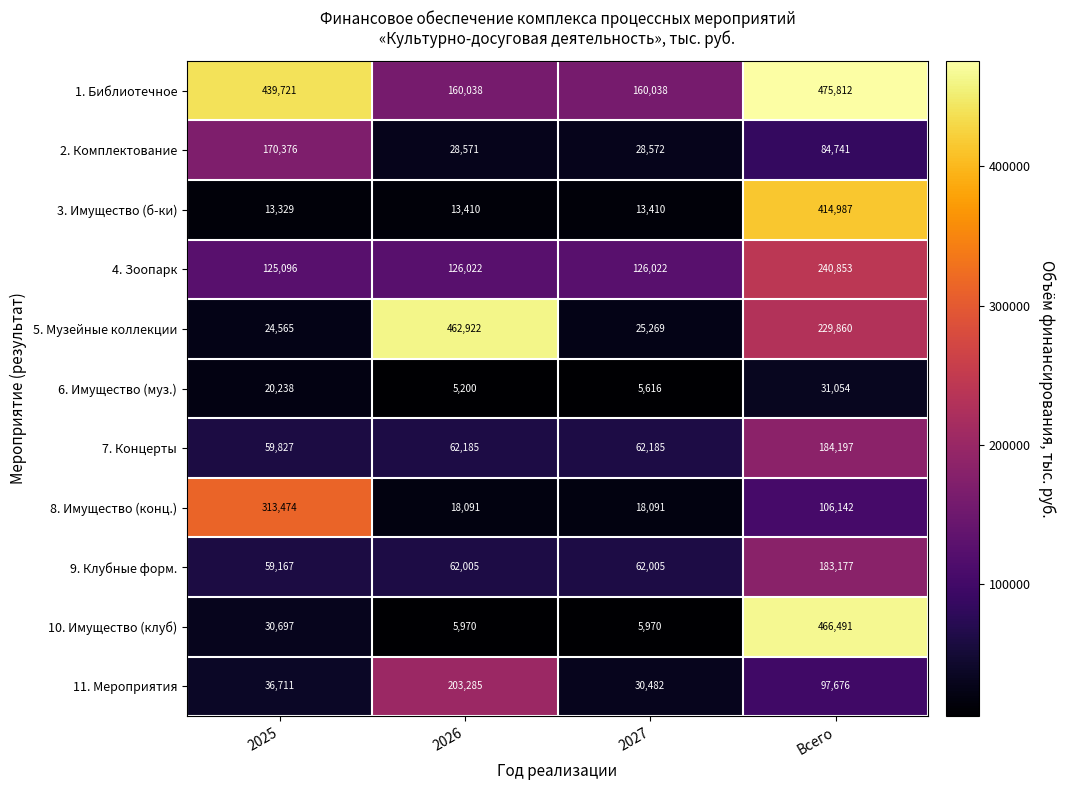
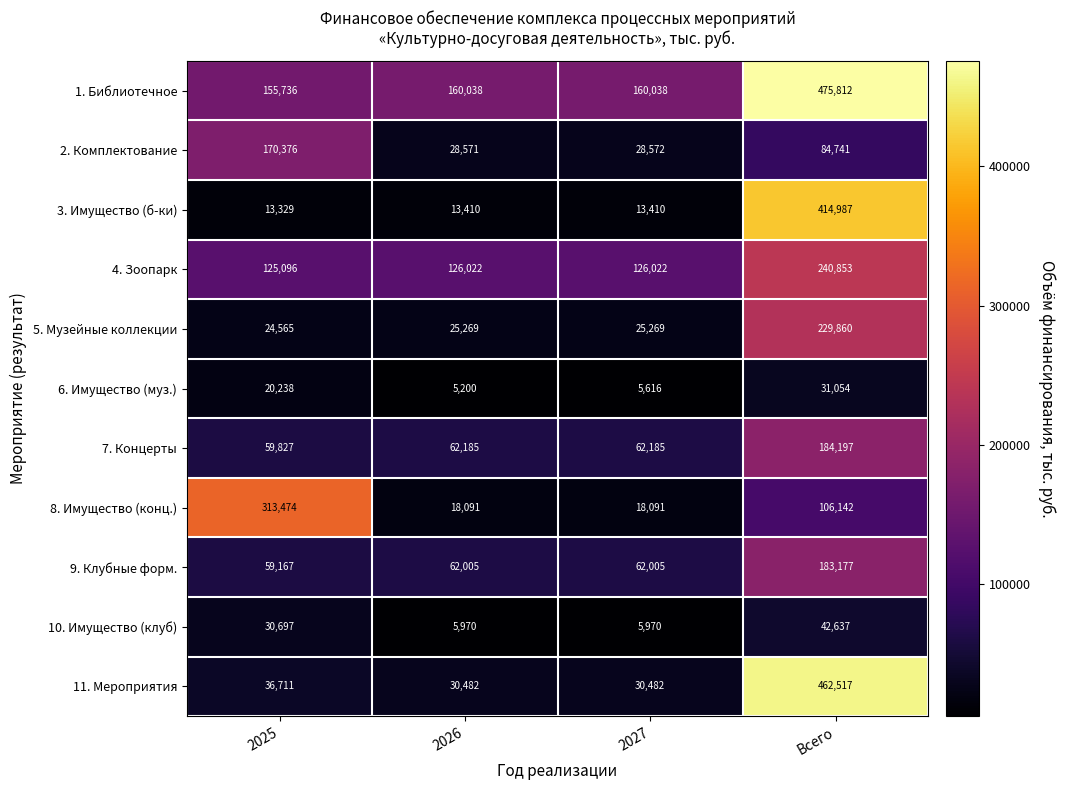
  {
    "1. Библиотечное": {
-     "2025": "439,721",
+     "2025": "155,736",
      "2026": "160,038",
      "2027": "160,038",
      "Всего": "475,812"
    },
    "2. Комплектование": {
      "2025": "170,376",
      "2026": "28,571",
      "2027": "28,572",
      "Всего": "84,741"
    },
    "3. Имущество (б-ки)": {
      "2025": "13,329",
      "2026": "13,410",
      "2027": "13,410",
      "Всего": "414,987"
    },
    "4. Зоопарк": {
      "2025": "125,096",
      "2026": "126,022",
      "2027": "126,022",
      "Всего": "240,853"
    },
    "5. Музейные коллекции": {
      "2025": "24,565",
-     "2026": "462,922",
+     "2026": "25,269",
      "2027": "25,269",
      "Всего": "229,860"
    },
    "6. Имущество (муз.)": {
      "2025": "20,238",
      "2026": "5,200",
      "2027": "5,616",
      "Всего": "31,054"
    },
    "7. Концерты": {
      "2025": "59,827",
      "2026": "62,185",
      "2027": "62,185",
      "Всего": "184,197"
    },
    "8. Имущество (конц.)": {
      "2025": "313,474",
      "2026": "18,091",
      "2027": "18,091",
      "Всего": "106,142"
    },
    "9. Клубные форм.": {
      "2025": "59,167",
      "2026": "62,005",
      "2027": "62,005",
      "Всего": "183,177"
    },
    "10. Имущество (клуб)": {
      "2025": "30,697",
      "2026": "5,970",
      "2027": "5,970",
-     "Всего": "466,491"
+     "Всего": "42,637"
    },
    "11. Мероприятия": {
      "2025": "36,711",
-     "2026": "203,285",
+     "2026": "30,482",
      "2027": "30,482",
-     "Всего": "97,676"
+     "Всего": "462,517"
    }
  }
